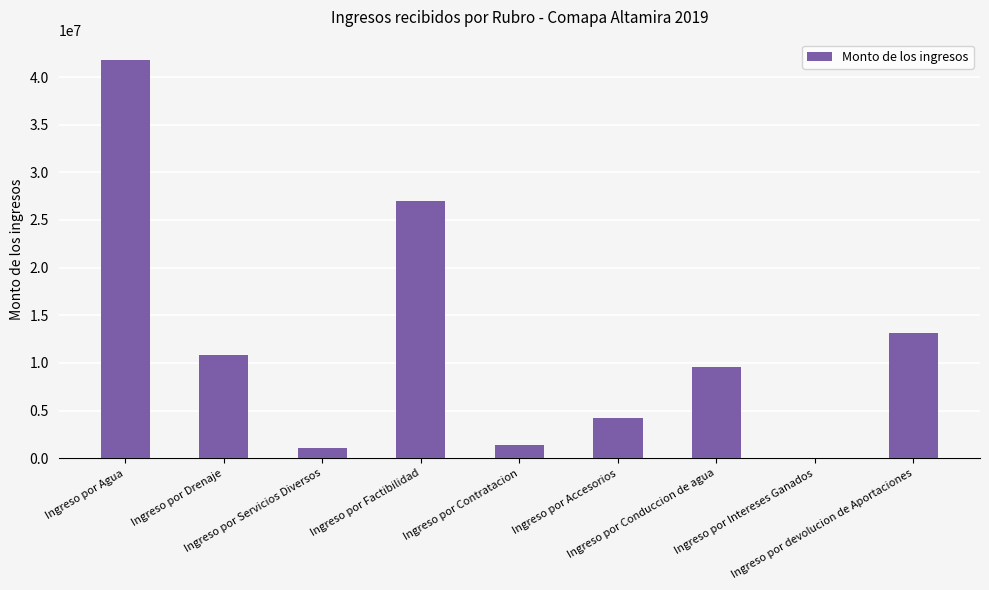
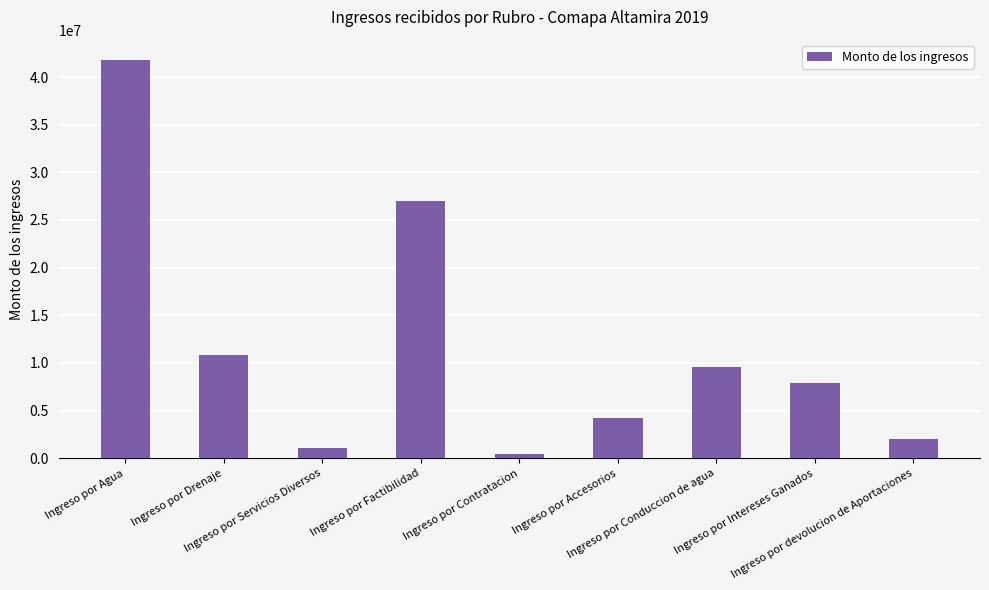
  {
    "Ingreso por Agua": 42000000,
    "Ingreso por Drenaje": 11000000,
    "Ingreso por Servicios Diversos": 1000000,
    "Ingreso por Factibilidad": 27000000,
-   "Ingreso por Contratacion": 1000000,
+   "Ingreso por Contratacion": 0,
    "Ingreso por Accesorios": 4000000,
    "Ingreso por Conduccion de agua": 10000000,
-   "Ingreso por Intereses Ganados": 0,
-   "Ingreso por devolucion de Aportaciones": 13000000
+   "Ingreso por Intereses Ganados": 8000000,
+   "Ingreso por devolucion de Aportaciones": 2000000
  }
